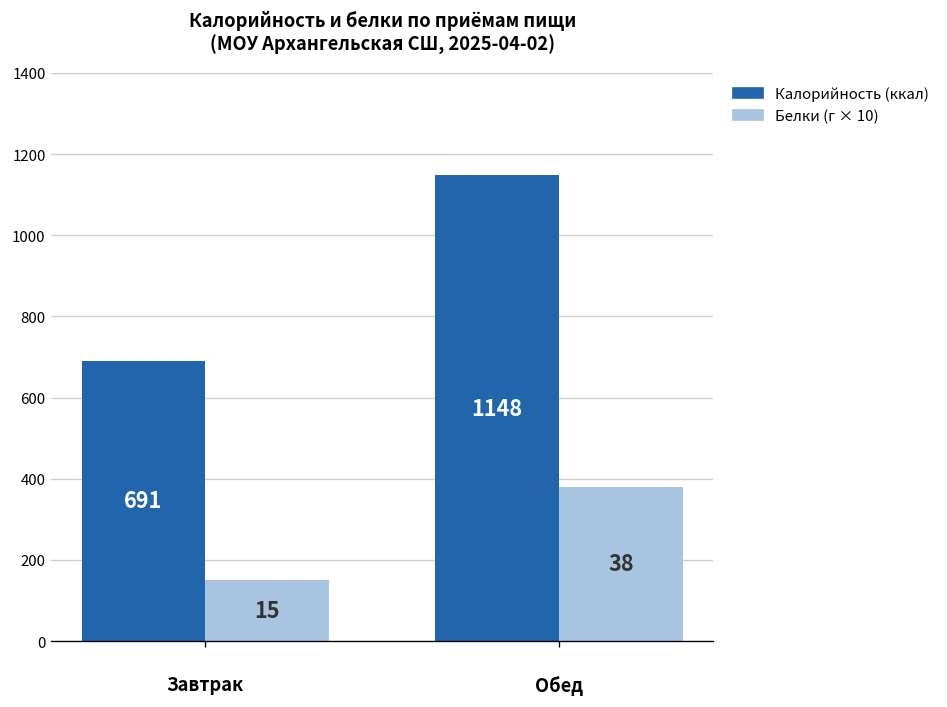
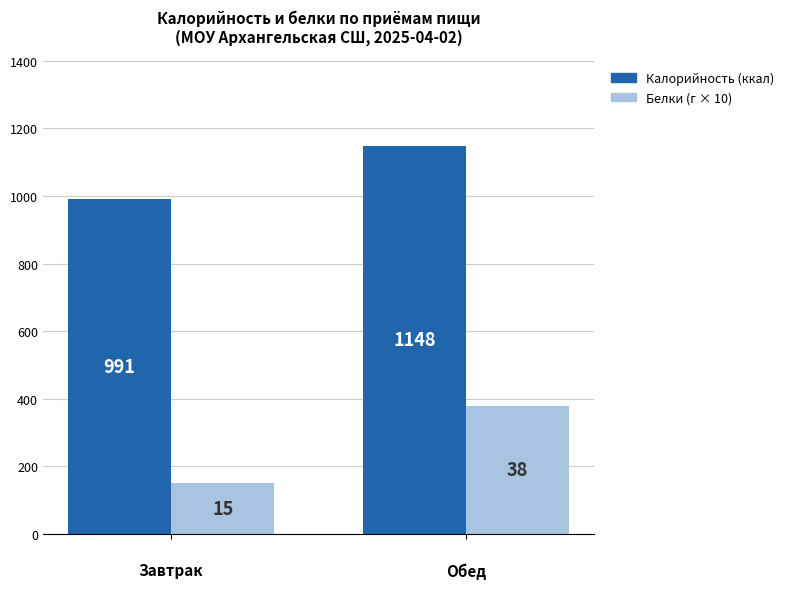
  {
    "Калорийность (ккал)": {
-     "Завтрак": 691,
+     "Завтрак": 991,
      "Обед": 1148
    }
  }
